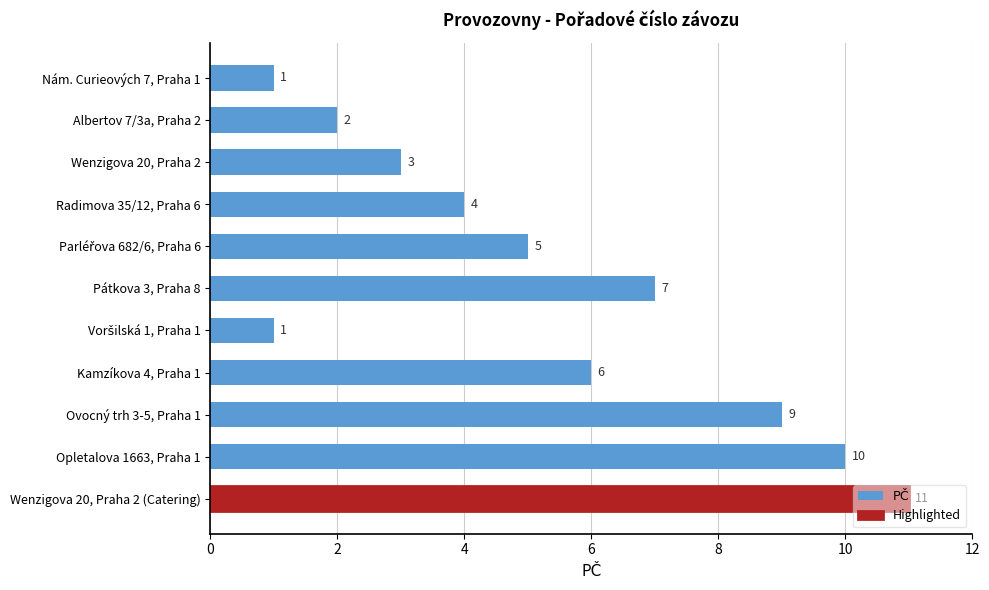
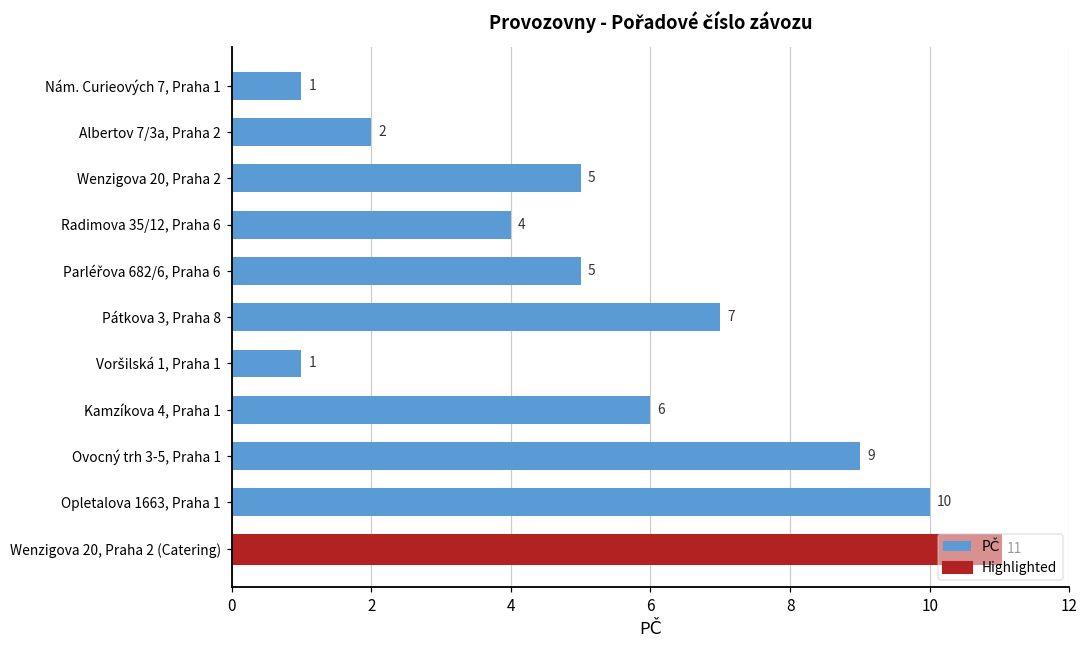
  {
    "PČ": {
      "Nám. Curieových 7, Praha 1": 1,
      "Albertov 7/3a, Praha 2": 2,
-     "Wenzigova 20, Praha 2": 3,
+     "Wenzigova 20, Praha 2": 5,
      "Radimova 35/12, Praha 6": 4,
      "Parléřova 682/6, Praha 6": 5,
      "Pátkova 3, Praha 8": 7,
      "Voršilská 1, Praha 1": 1,
      "Kamzíkova 4, Praha 1": 6,
      "Ovocný trh 3-5, Praha 1": 9,
      "Opletalova 1663, Praha 1": 10
    }
  }
